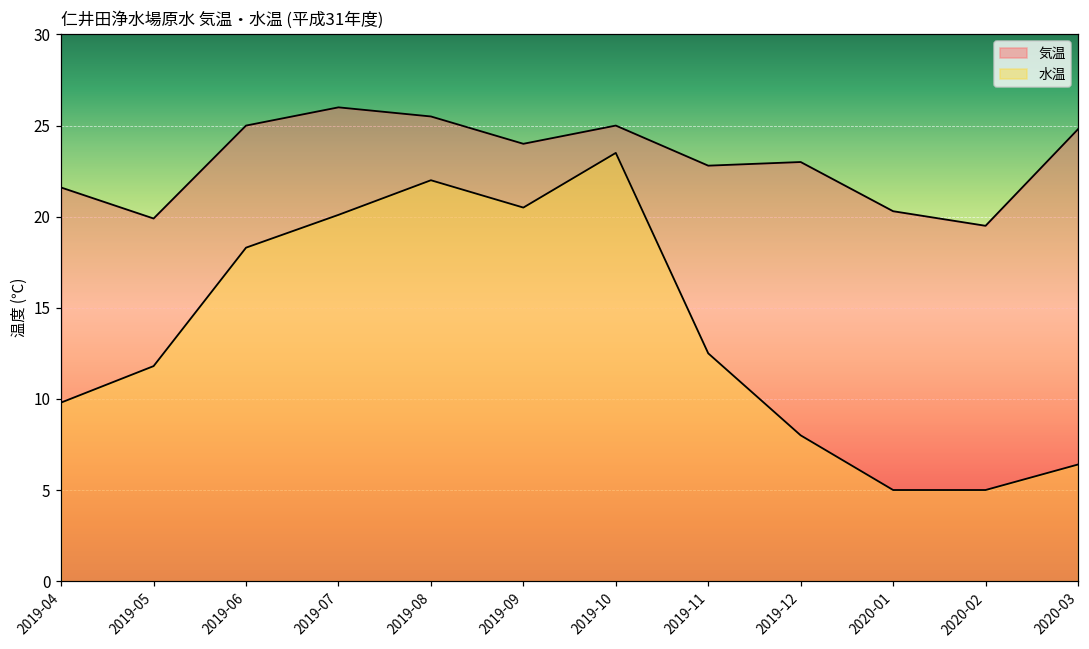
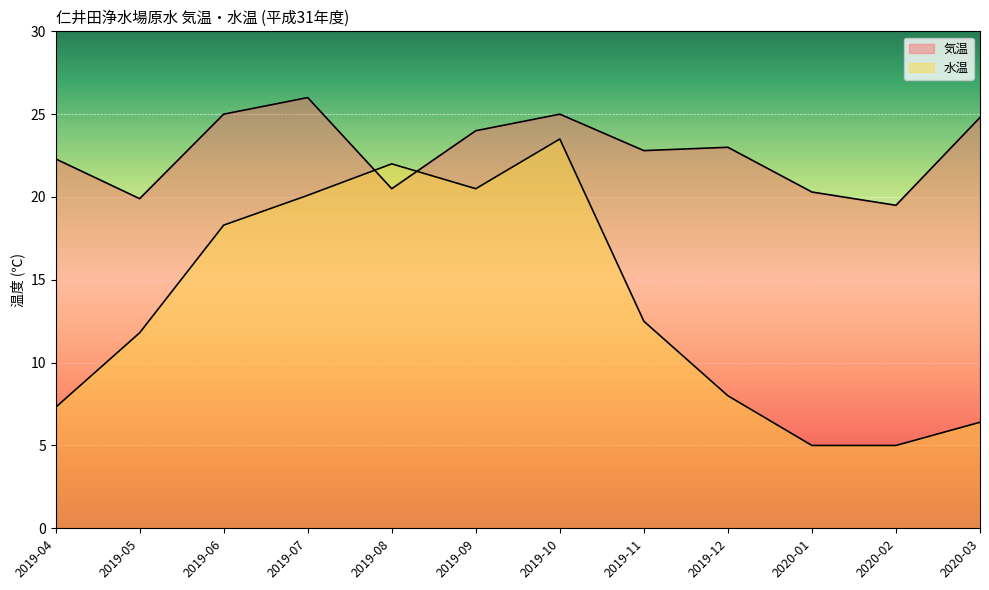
  {
    "気温": {
-     "2019-04": 21.6,
+     "2019-04": 22.3,
      "2019-05": 19.9,
      "2019-06": 25.0,
      "2019-07": 26.0,
-     "2019-08": 25.5,
+     "2019-08": 20.5,
      "2019-09": 24.0,
      "2019-10": 25.0,
      "2019-11": 22.8,
      "2019-12": 23.0,
      "2020-01": 20.3,
      "2020-02": 19.5,
      "2020-03": 24.8
    },
    "水温": {
-     "2019-04": 9.8,
+     "2019-04": 7.3,
      "2019-05": 11.8,
      "2019-06": 18.3,
      "2019-07": 20.1,
      "2019-08": 22.0,
      "2019-09": 20.5,
      "2019-10": 23.5,
      "2019-11": 12.5,
      "2019-12": 8.0,
      "2020-01": 5.0,
      "2020-02": 5.0,
      "2020-03": 6.4
    }
  }
